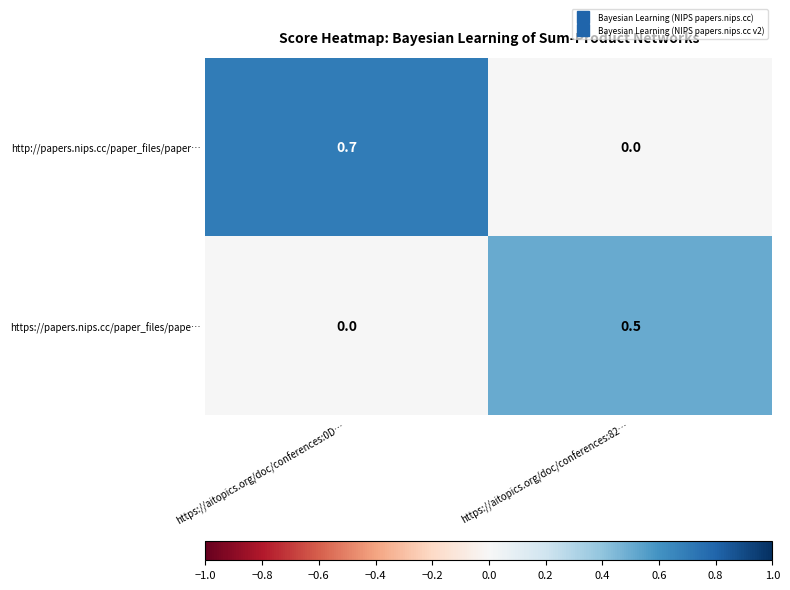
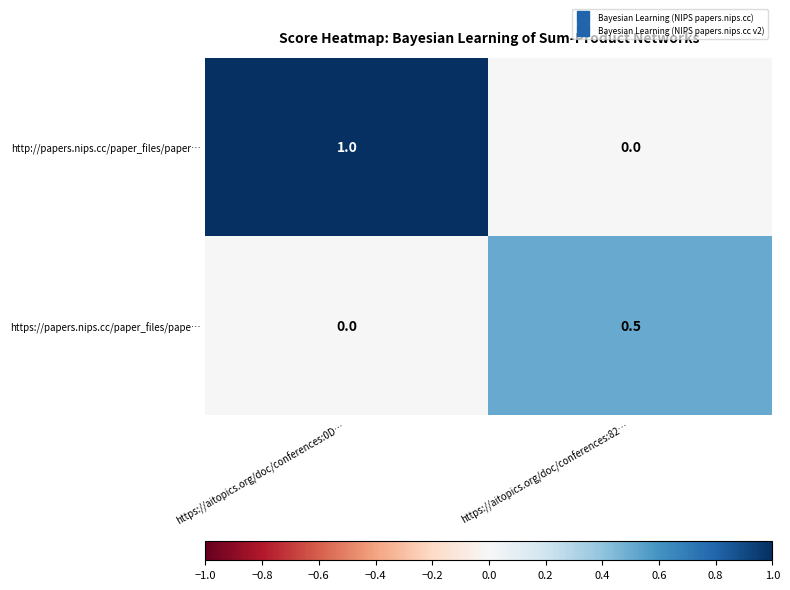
  {
    "http://papers.nips.cc/paper_files/paper…": {
-     "https://aitopics.org/doc/conferences:0D…": 0.7,
+     "https://aitopics.org/doc/conferences:0D…": 1.0,
      "https://aitopics.org/doc/conferences:82…": 0.0
    },
    "https://papers.nips.cc/paper_files/pape…": {
      "https://aitopics.org/doc/conferences:0D…": 0.0,
      "https://aitopics.org/doc/conferences:82…": 0.5
    }
  }
